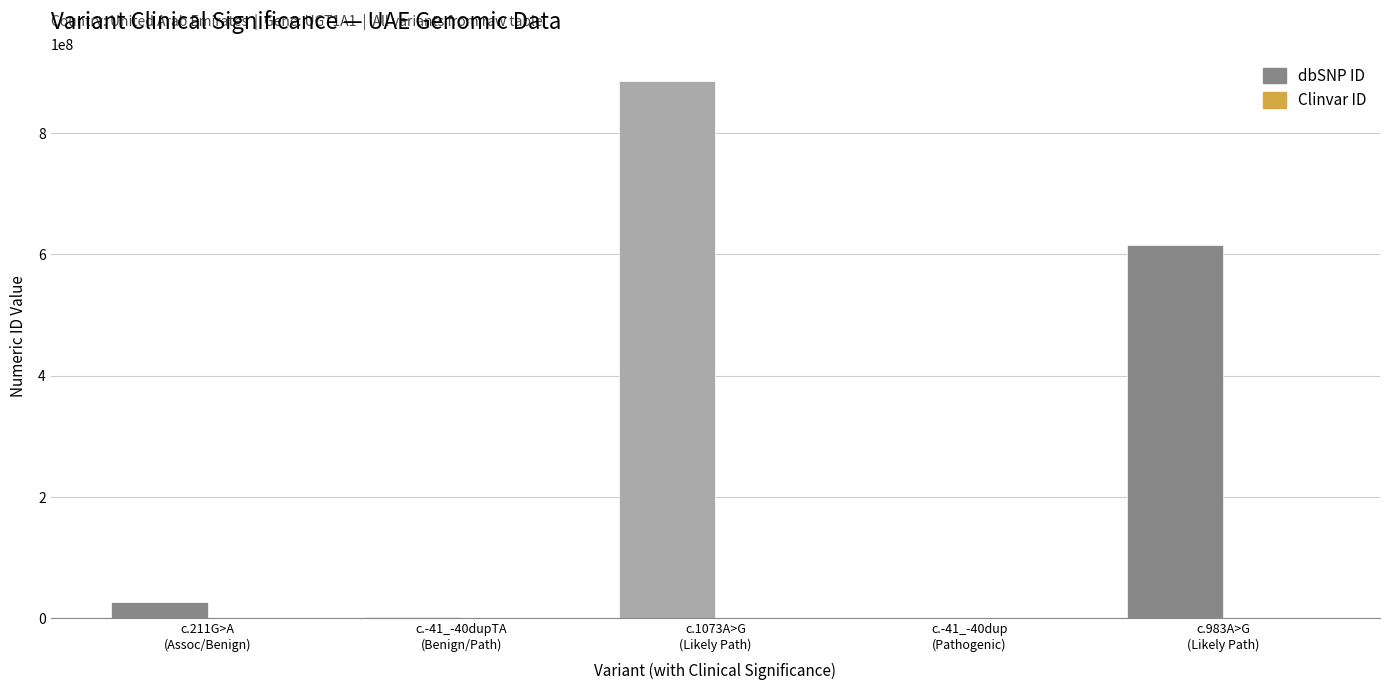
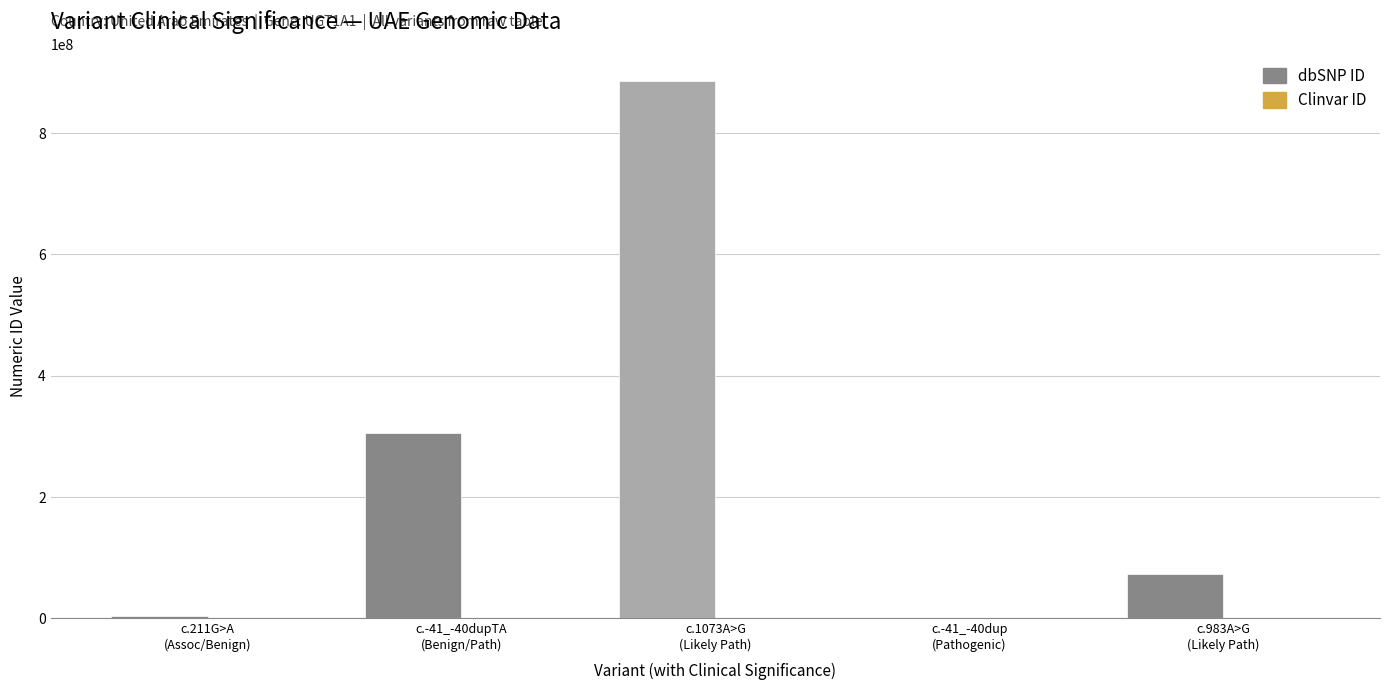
  {
    "dbSNP ID": {
-     "c.211G>A (Assoc/Benign)": 30000000,
-     "c.-41_-40dupTA (Benign/Path)": 0,
+     "c.211G>A (Assoc/Benign)": 0,
+     "c.-41_-40dupTA (Benign/Path)": 310000000,
      "c.1073A>G (Likely Path)": 890000000,
      "c.-41_-40dup (Pathogenic)": 0,
-     "c.983A>G (Likely Path)": 620000000
+     "c.983A>G (Likely Path)": 70000000
    },
    "Clinvar ID": {
      "c.1073A>G (Likely Path)": 0,
      "c.-41_-40dup (Pathogenic)": 0
    }
  }
